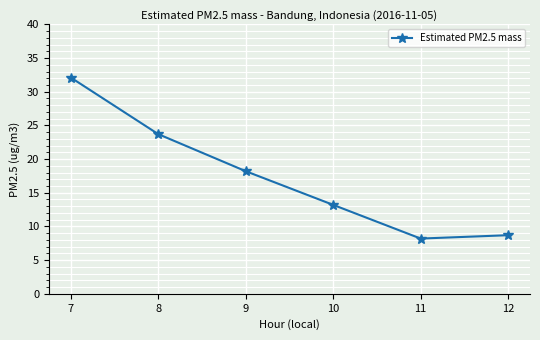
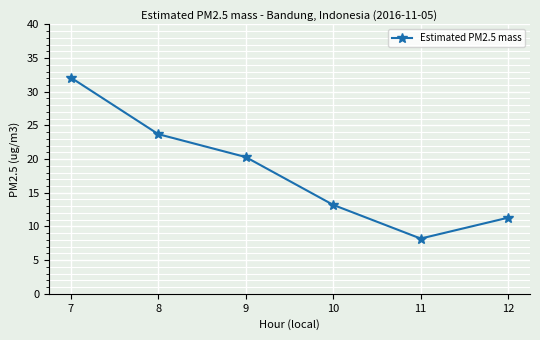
  {
    "7": 32,
    "8": 24,
-   "9": 18,
+   "9": 20,
    "10": 13,
    "11": 8,
-   "12": 9
+   "12": 11
  }
